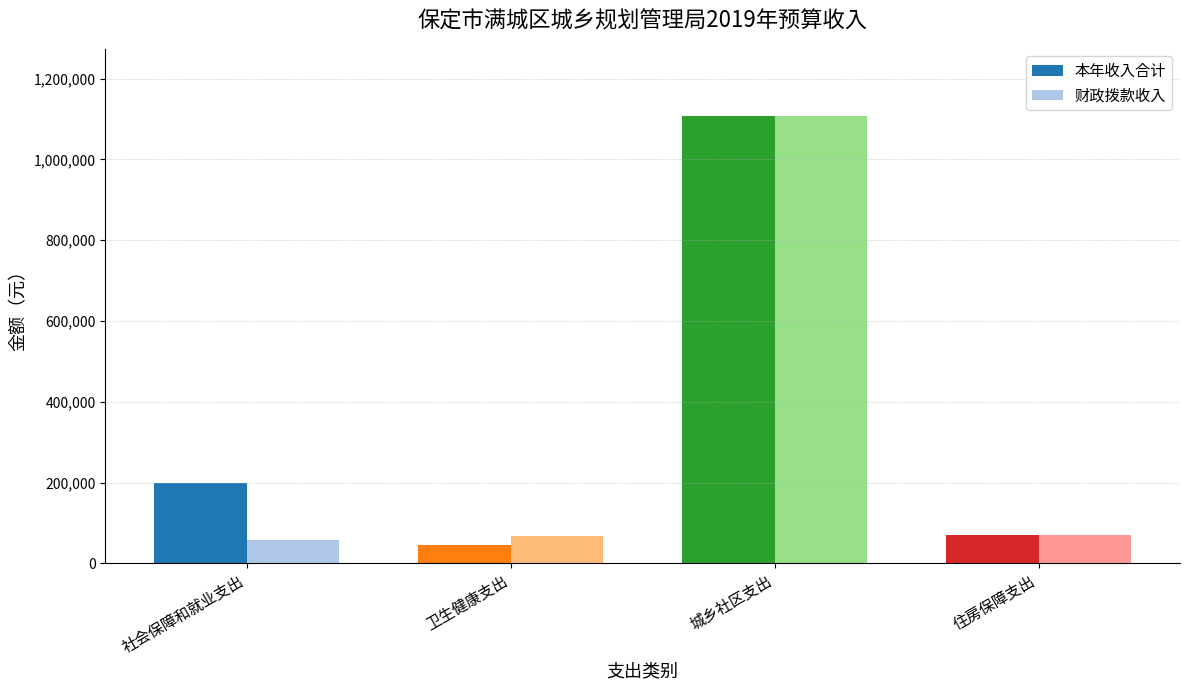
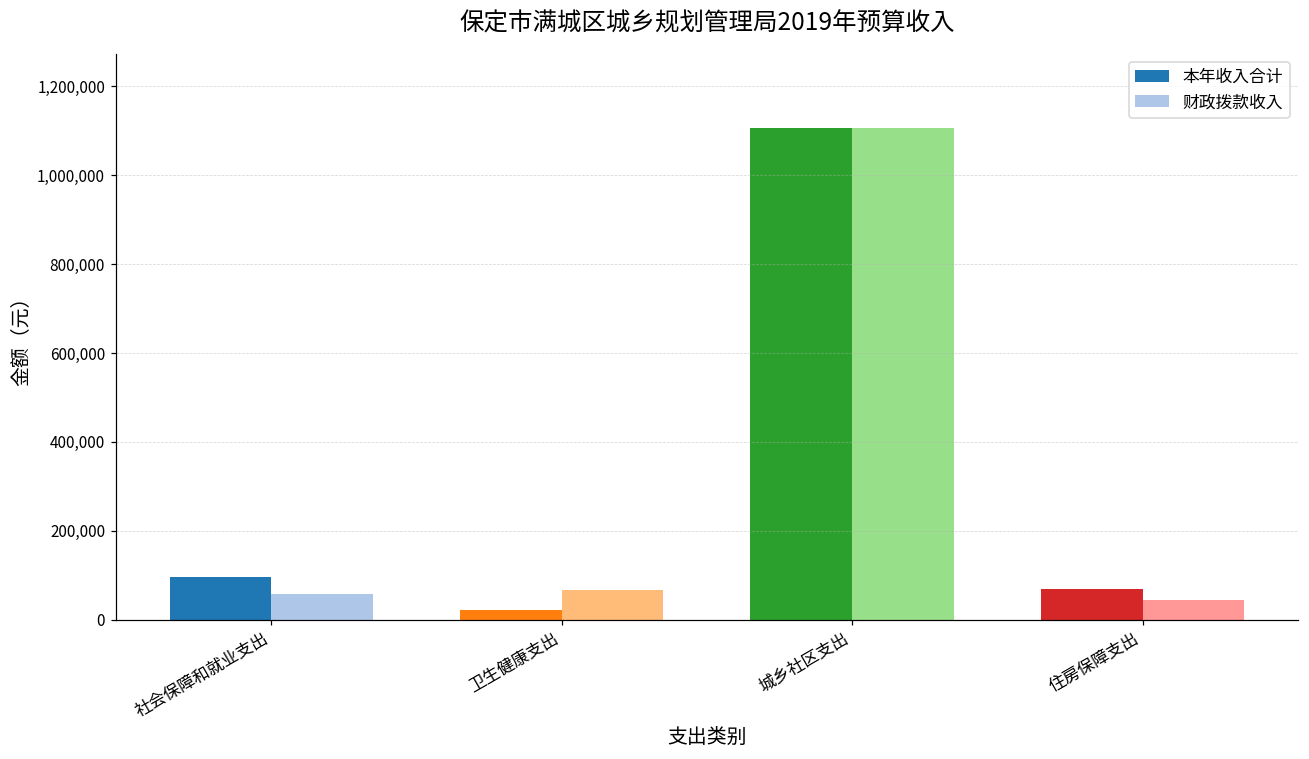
  {
    "本年收入合计": {
-     "社会保障和就业支出": "200,000",
-     "卫生健康支出": "40,000",
+     "社会保障和就业支出": "100,000",
+     "卫生健康支出": "20,000",
      "城乡社区支出": "1,110,000",
      "住房保障支出": "70,000"
    },
    "财政拨款收入": {
      "社会保障和就业支出": "60,000",
      "卫生健康支出": "70,000",
      "城乡社区支出": "1,110,000",
-     "住房保障支出": "70,000"
+     "住房保障支出": "40,000"
    }
  }
